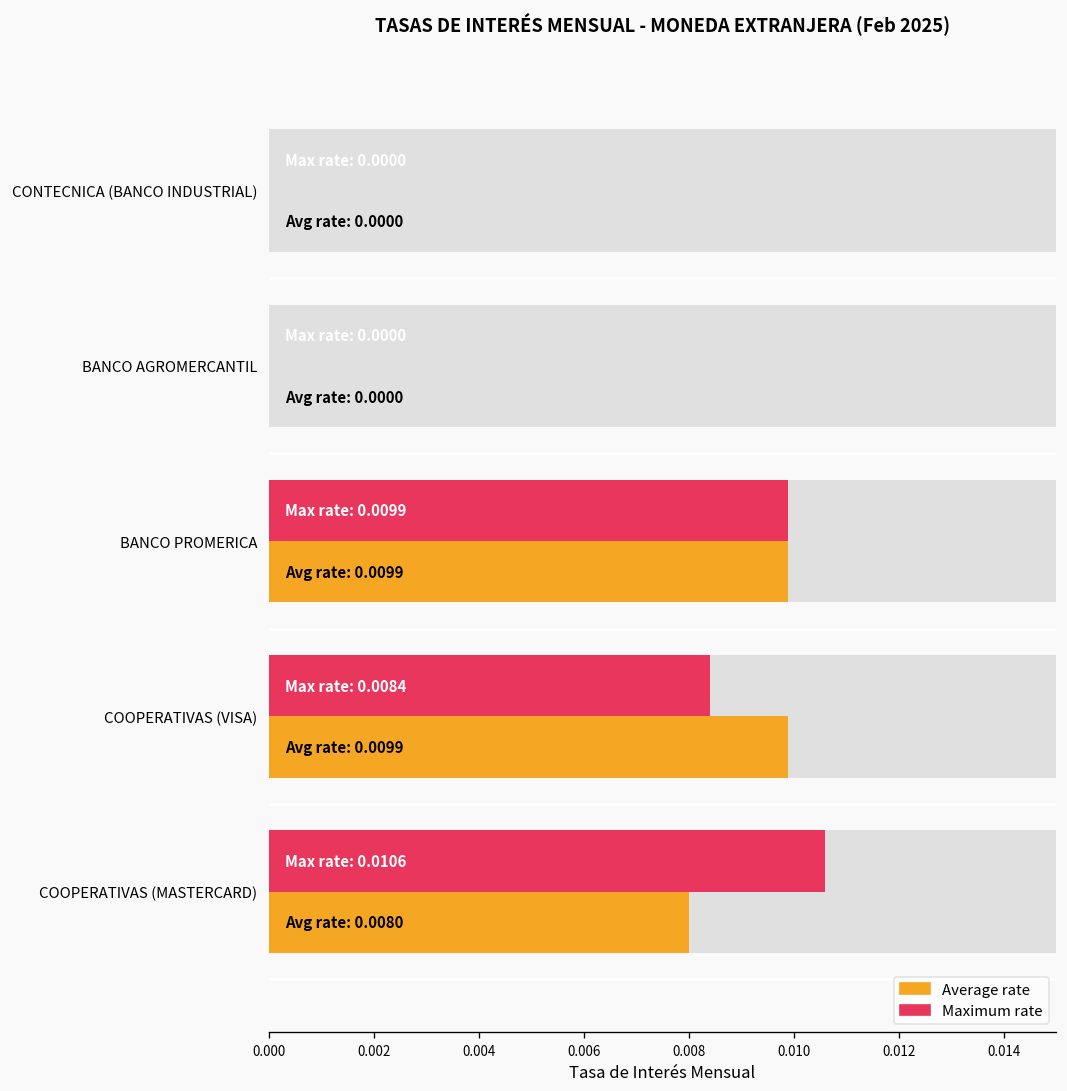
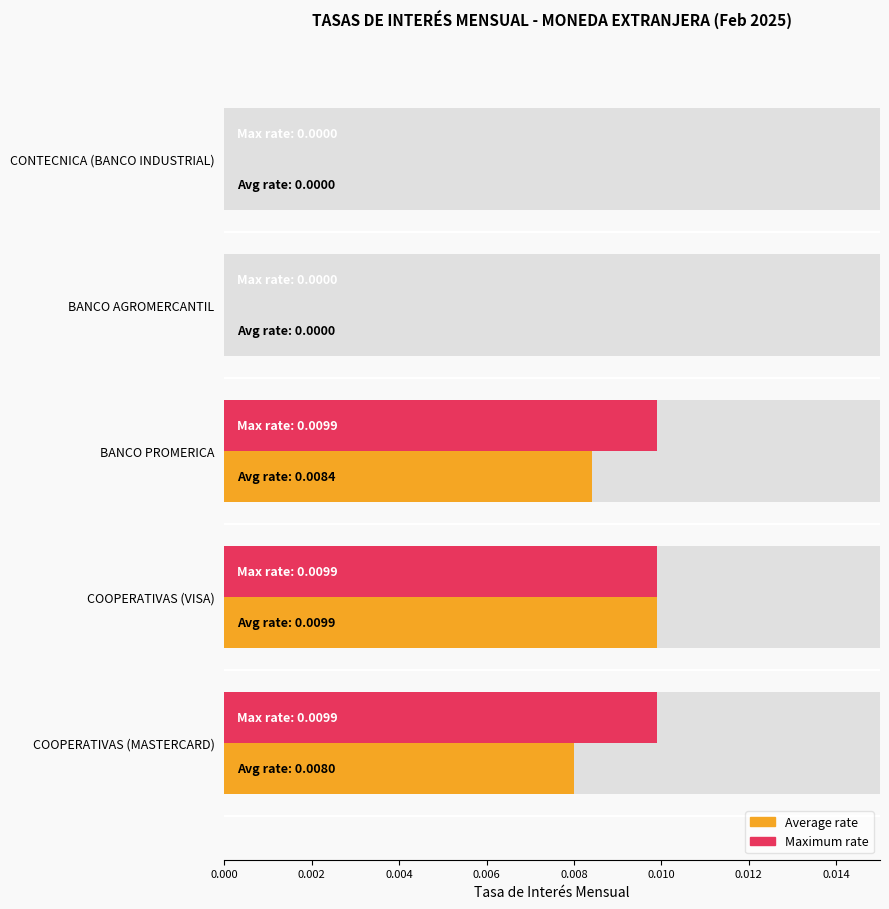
  {
    "Average rate": {
      "CONTECNICA (BANCO INDUSTRIAL)": 0.0000,
      "BANCO AGROMERCANTIL": 0.0000,
-     "BANCO PROMERICA": 0.0099
+     "BANCO PROMERICA": 0.0084
    },
    "Maximum rate": {
-     "COOPERATIVAS (VISA)": 0.0084,
-     "COOPERATIVAS (MASTERCARD)": 0.0106
+     "COOPERATIVAS (VISA)": 0.0099,
+     "COOPERATIVAS (MASTERCARD)": 0.0099
    }
  }
